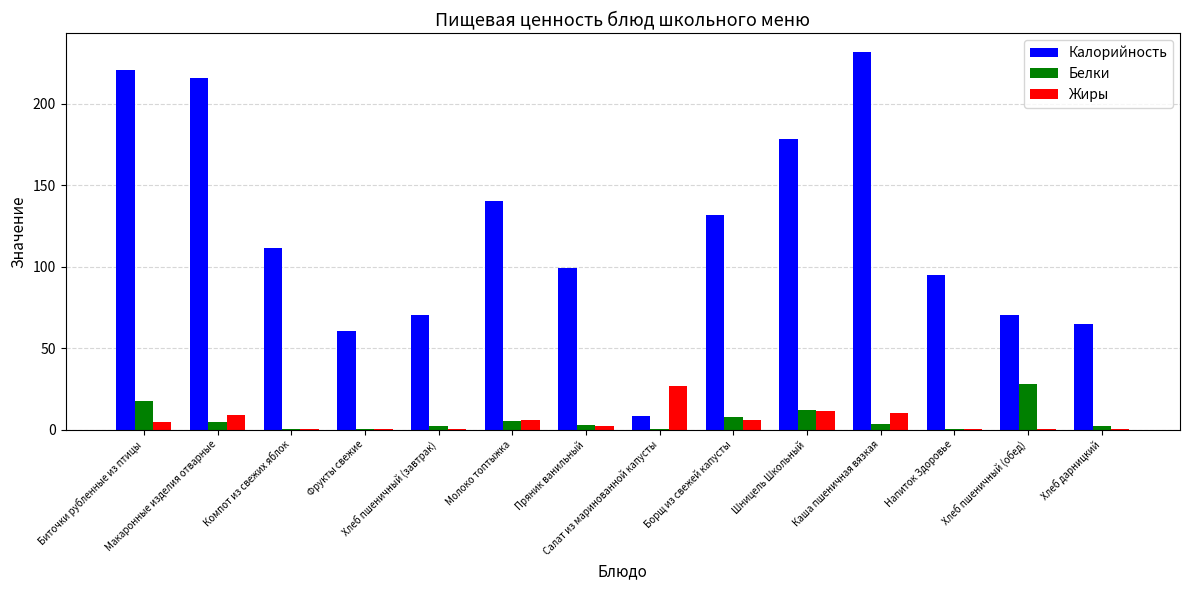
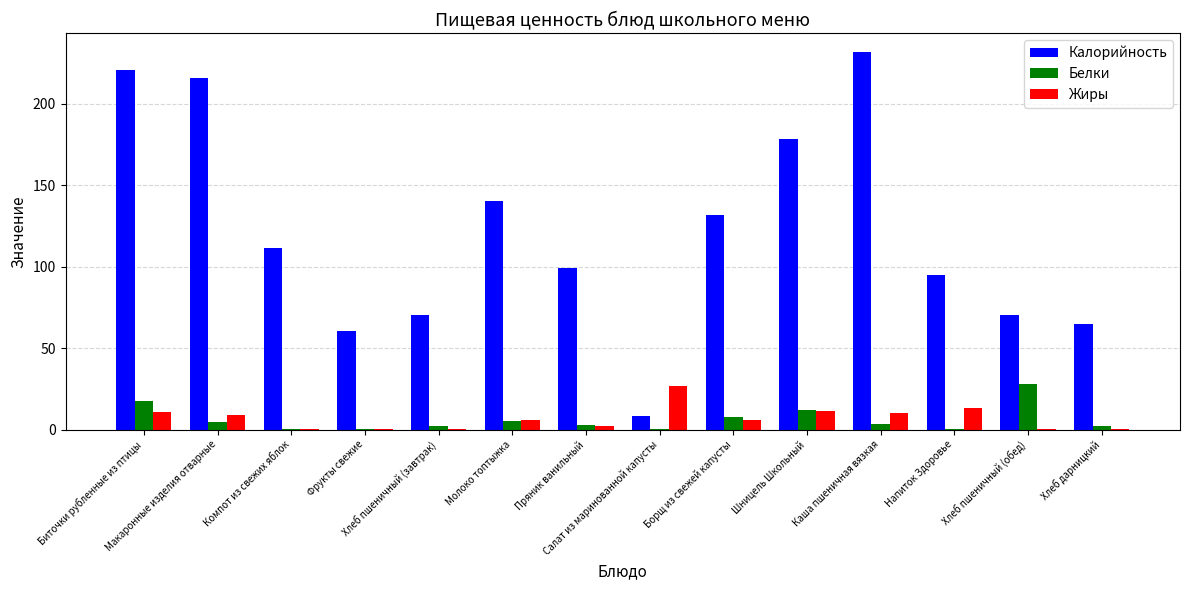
  {
    "Калорийность": {
      "Биточки рубленные из птицы": 221,
      "Макаронные изделия отварные": 215,
      "Компот из свежих яблок": 111,
      "Фрукты свежие": 61,
      "Хлеб пшеничный (завтрак)": 70,
      "Молоко топтыжка": 140,
      "Пряник ванильный": 99,
      "Салат из маринованной капусты": 8,
      "Борщ из свежей капусты": 131,
      "Шницель Школьный": 178,
      "Каша пшеничная вязкая": 232,
      "Напиток Здоровье": 95,
      "Хлеб пшеничный (обед)": 70,
      "Хлеб дарницкий": 65
    },
    "Белки": {
      "Биточки рубленные из птицы": 18,
      "Макаронные изделия отварные": 5,
      "Хлеб пшеничный (завтрак)": 2,
      "Молоко топтыжка": 5,
      "Пряник ванильный": 2,
      "Борщ из свежей капусты": 8,
      "Шницель Школьный": 12,
      "Каша пшеничная вязкая": 3,
      "Хлеб пшеничный (обед)": 28,
      "Хлеб дарницкий": 2
    },
    "Жиры": {
-     "Биточки рубленные из птицы": 5,
+     "Биточки рубленные из птицы": 11,
      "Макаронные изделия отварные": 9,
      "Молоко топтыжка": 6,
      "Пряник ванильный": 2,
      "Салат из маринованной капусты": 27,
      "Борщ из свежей капусты": 6,
      "Шницель Школьный": 11,
      "Каша пшеничная вязкая": 10,
-     "Напиток Здоровье": 0
+     "Напиток Здоровье": 13
    }
  }
